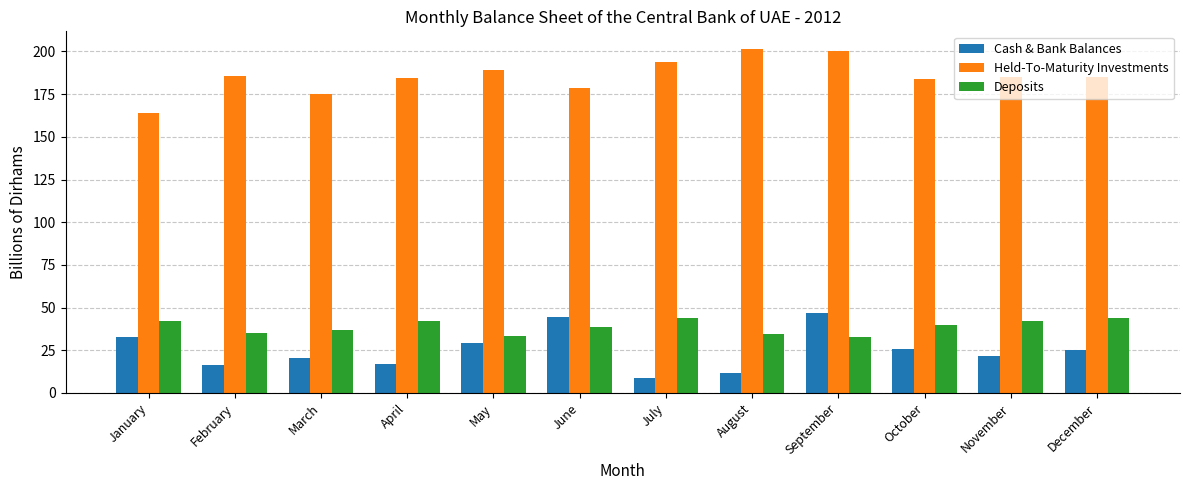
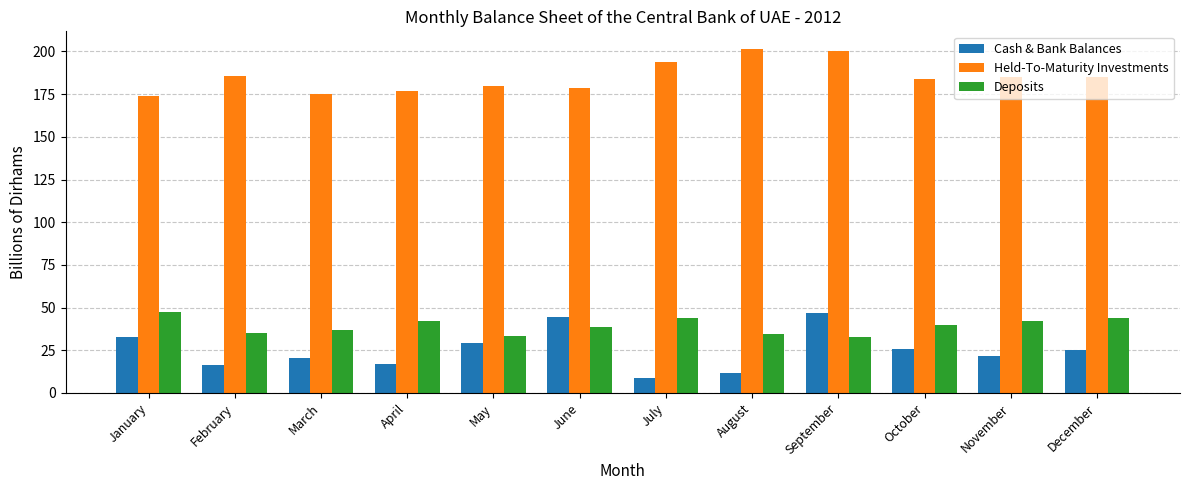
  {
    "Cash & Bank Balances": {
      "January": 33,
      "February": 16,
      "March": 21,
      "April": 17,
      "May": 29,
      "June": 45,
      "July": 9,
      "August": 12,
      "September": 47,
      "October": 26,
      "November": 21,
      "December": 25
    },
    "Held-To-Maturity Investments": {
-     "January": 164,
+     "January": 174,
      "February": 185,
      "March": 175,
-     "April": 185,
-     "May": 189,
+     "April": 177,
+     "May": 180,
      "June": 179,
      "July": 194,
      "August": 202,
      "September": 200,
      "October": 184
    },
    "Deposits": {
-     "January": 42,
+     "January": 48,
      "February": 35,
      "March": 37,
      "April": 42,
      "May": 33,
      "June": 39,
      "July": 44,
      "August": 35,
      "September": 33,
      "October": 40,
      "November": 42,
      "December": 44
    }
  }
